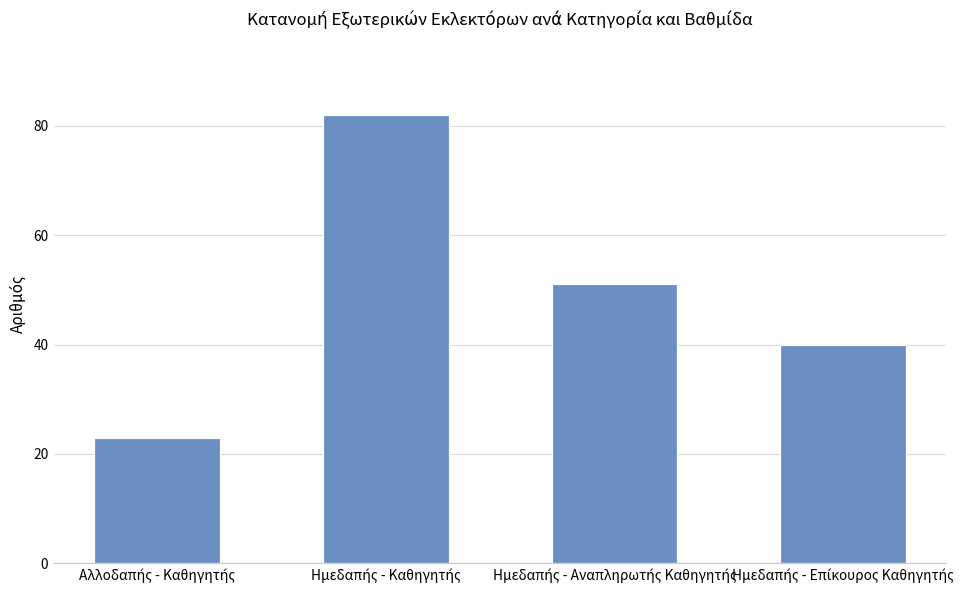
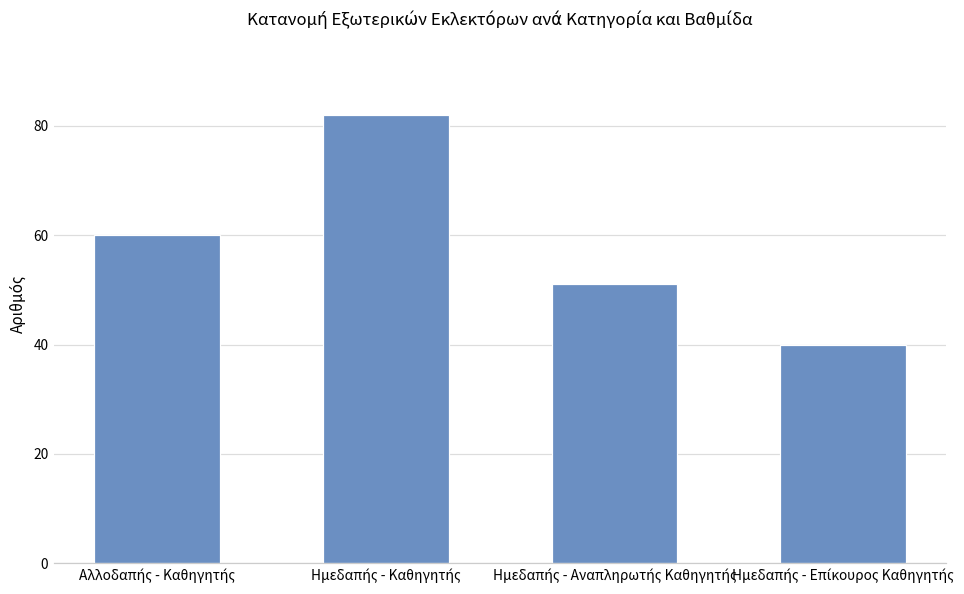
  {
-   "Αλλοδαπής - Καθηγητής": 23,
+   "Αλλοδαπής - Καθηγητής": 60,
    "Ημεδαπής - Καθηγητής": 82,
    "Ημεδαπής - Αναπληρωτής Καθηγητής": 51,
    "Ημεδαπής - Επίκουρος Καθηγητής": 40
  }
